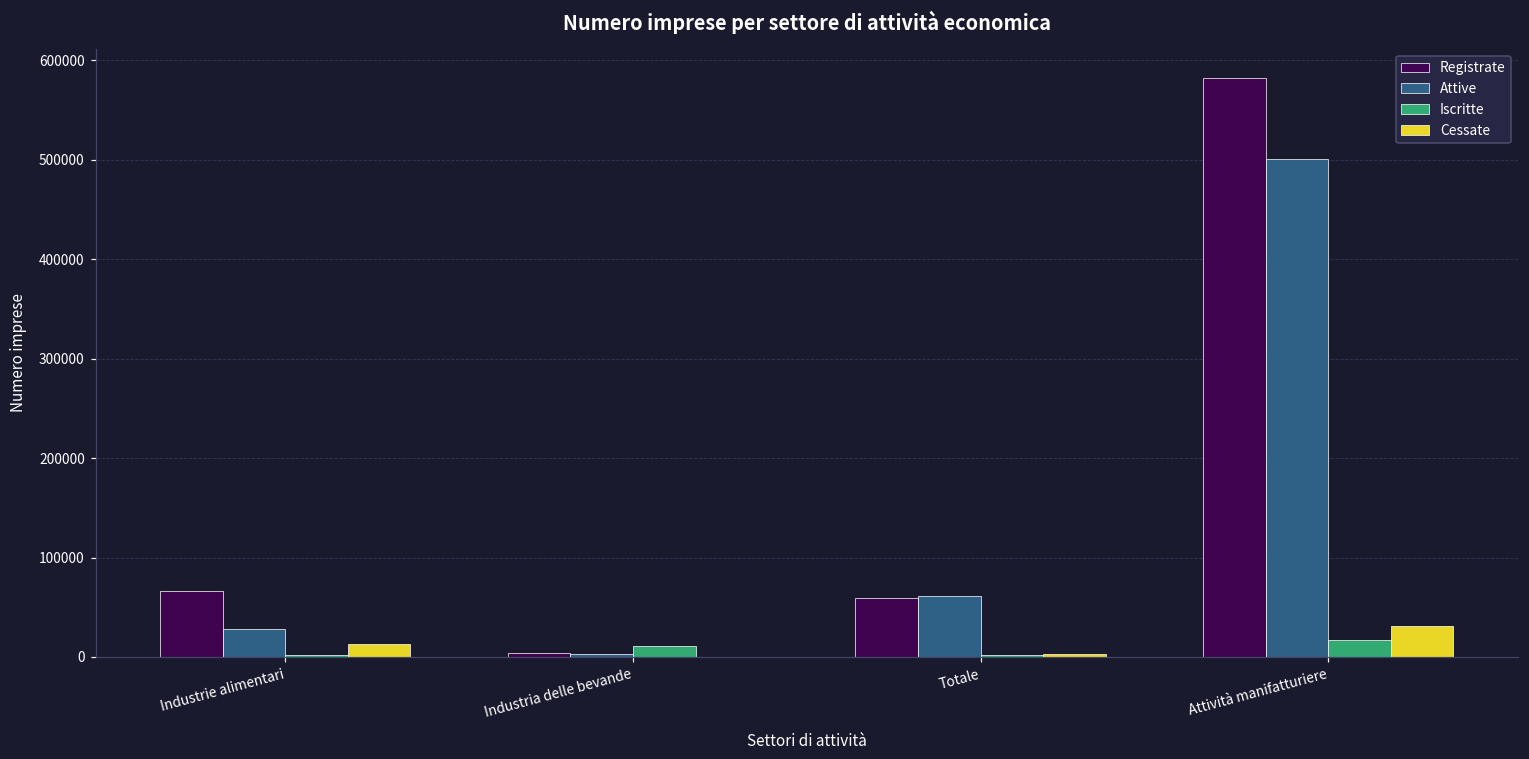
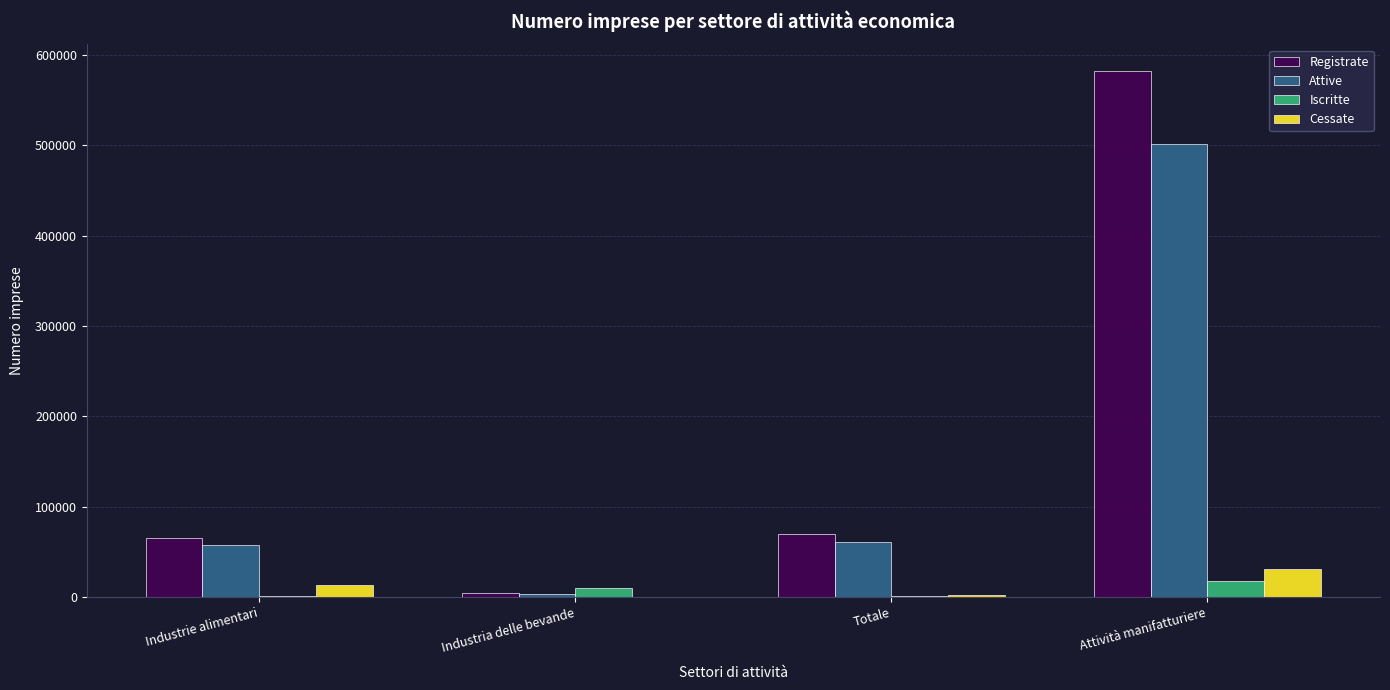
  {
    "Registrate": {
      "Industrie alimentari": 70000,
      "Industria delle bevande": 0,
-     "Totale": 60000,
+     "Totale": 70000,
      "Attività manifatturiere": 580000
    },
    "Attive": {
-     "Industrie alimentari": 30000,
+     "Industrie alimentari": 60000,
      "Industria delle bevande": 0,
      "Totale": 60000,
      "Attività manifatturiere": 500000
    },
    "Iscritte": {
      "Industria delle bevande": 10000,
      "Attività manifatturiere": 20000
    },
    "Cessate": {
      "Industrie alimentari": 10000,
      "Totale": 0,
      "Attività manifatturiere": 30000
    }
  }
